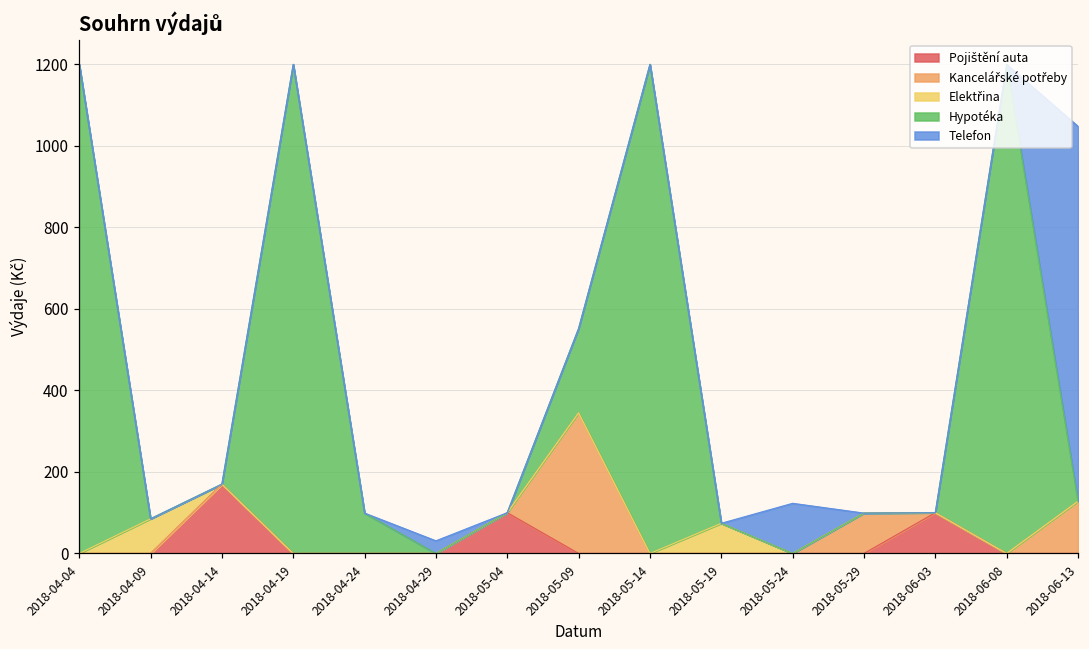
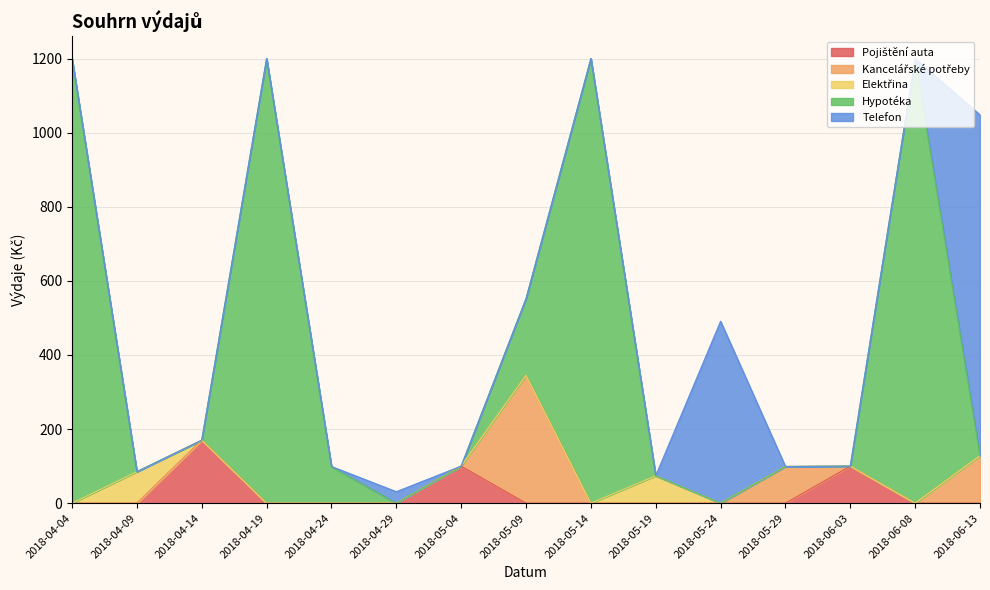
  {
    "Pojištění auta": {
      "2018-05-09": 0,
      "2018-05-29": 0,
      "2018-06-13": 0
    },
    "Telefon": {
      "2018-04-29": 30,
-     "2018-05-24": 120,
+     "2018-05-24": 490,
      "2018-06-13": 920
    }
  }
